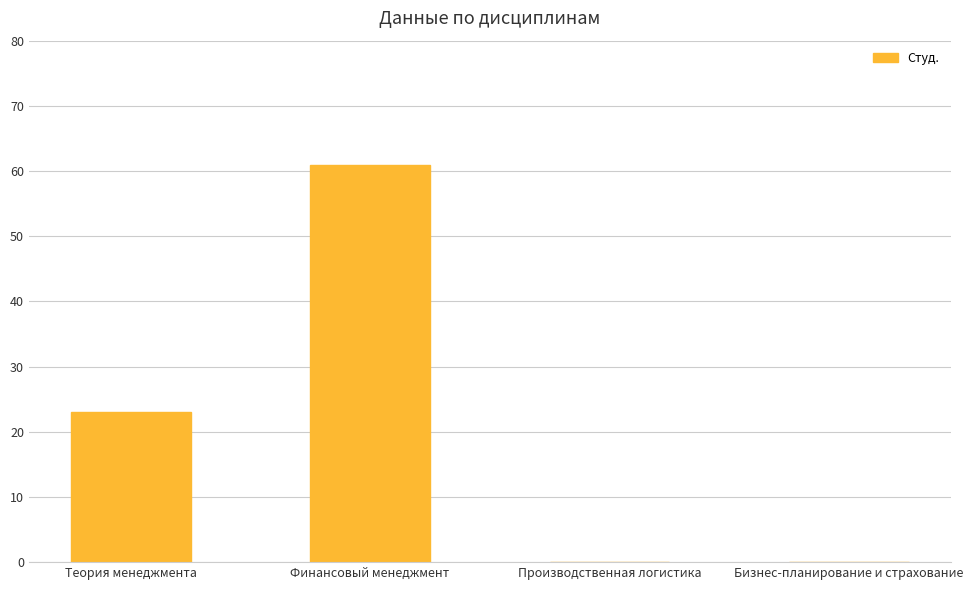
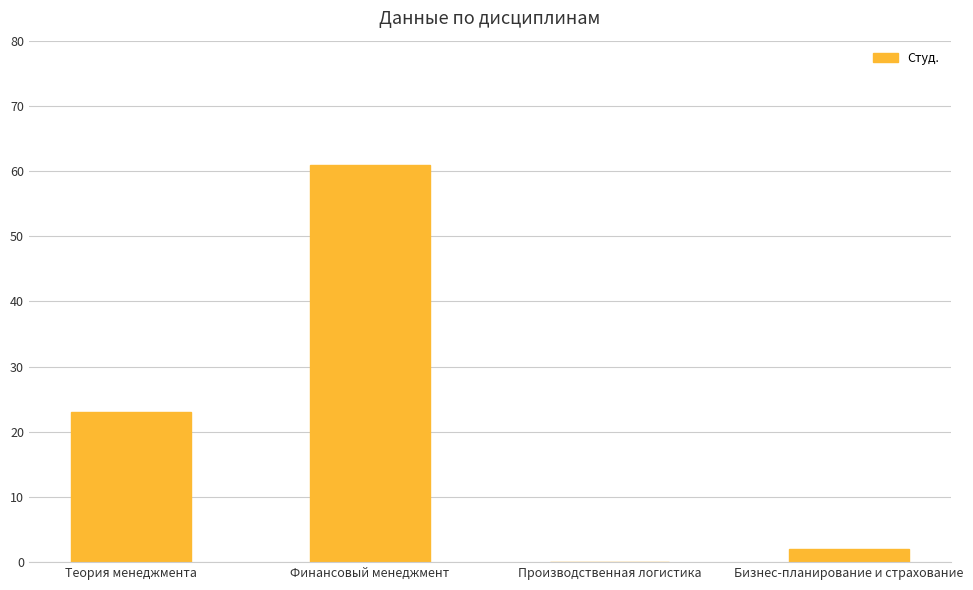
  {
    "Теория менеджмента": 23,
    "Финансовый менеджмент": 61,
    "Производственная логистика": 0,
-   "Бизнес-планирование и страхование": 0
+   "Бизнес-планирование и страхование": 2
  }
